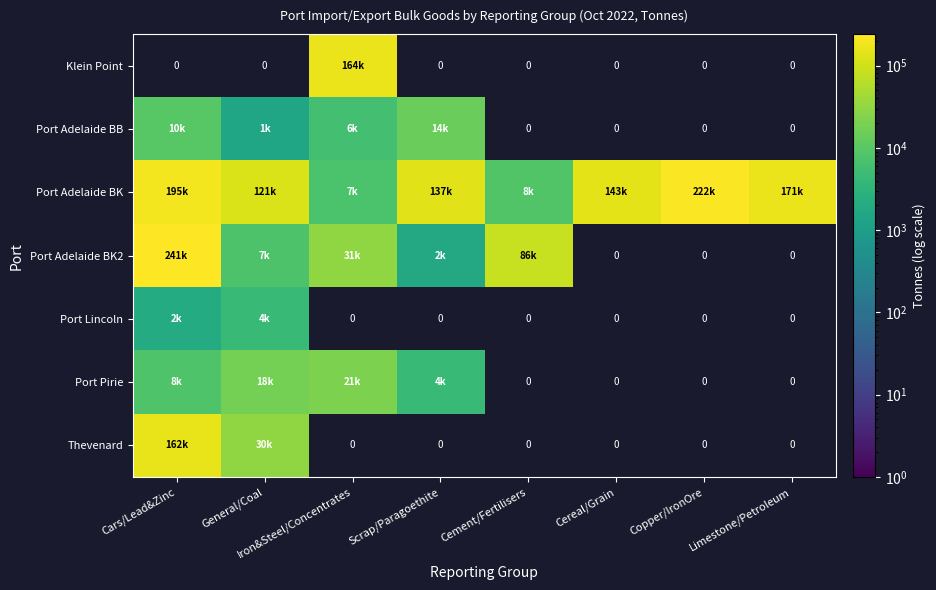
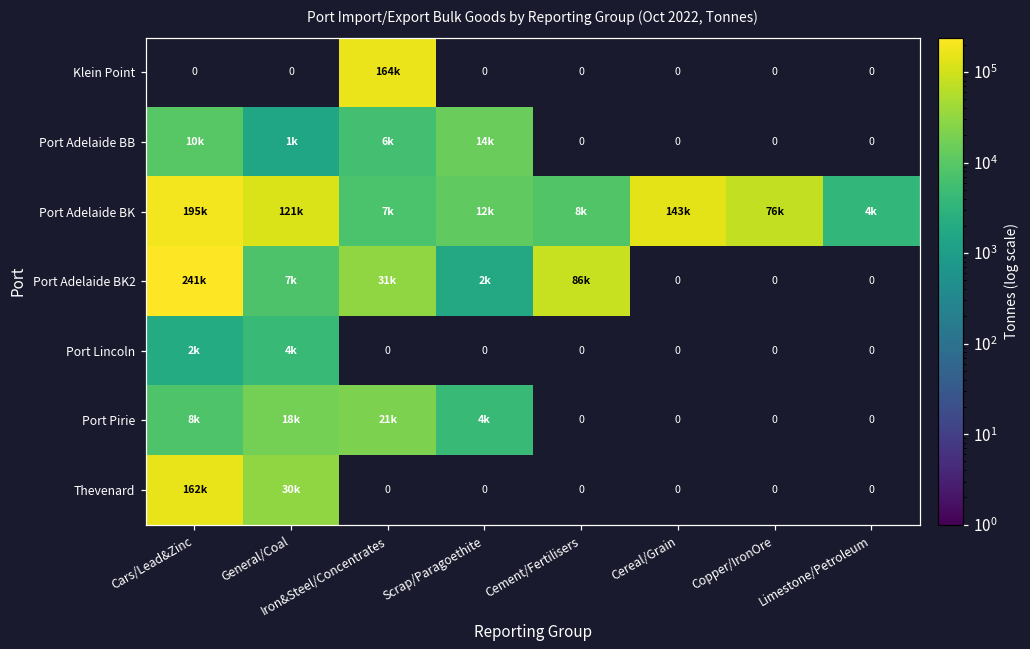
  {
    "Klein Point": {
      "Iron&Steel/Concentrates": "164k"
    },
    "Port Adelaide BB": {
      "Cars/Lead&Zinc": "10k",
      "General/Coal": "1k",
      "Iron&Steel/Concentrates": "6k",
      "Scrap/Paragoethite": "14k"
    },
    "Port Adelaide BK": {
      "Cars/Lead&Zinc": "195k",
      "General/Coal": "121k",
      "Iron&Steel/Concentrates": "7k",
-     "Scrap/Paragoethite": "137k",
+     "Scrap/Paragoethite": "12k",
      "Cement/Fertilisers": "8k",
      "Cereal/Grain": "143k",
-     "Copper/IronOre": "222k",
-     "Limestone/Petroleum": "171k"
+     "Copper/IronOre": "76k",
+     "Limestone/Petroleum": "4k"
    },
    "Port Adelaide BK2": {
      "Cars/Lead&Zinc": "241k",
      "General/Coal": "7k",
      "Iron&Steel/Concentrates": "31k",
      "Scrap/Paragoethite": "2k",
      "Cement/Fertilisers": "86k"
    },
    "Port Lincoln": {
      "Cars/Lead&Zinc": "2k",
      "General/Coal": "4k"
    },
    "Port Pirie": {
      "Cars/Lead&Zinc": "8k",
      "General/Coal": "18k",
      "Iron&Steel/Concentrates": "21k",
      "Scrap/Paragoethite": "4k"
    },
    "Thevenard": {
      "Cars/Lead&Zinc": "162k",
      "General/Coal": "30k"
    }
  }
